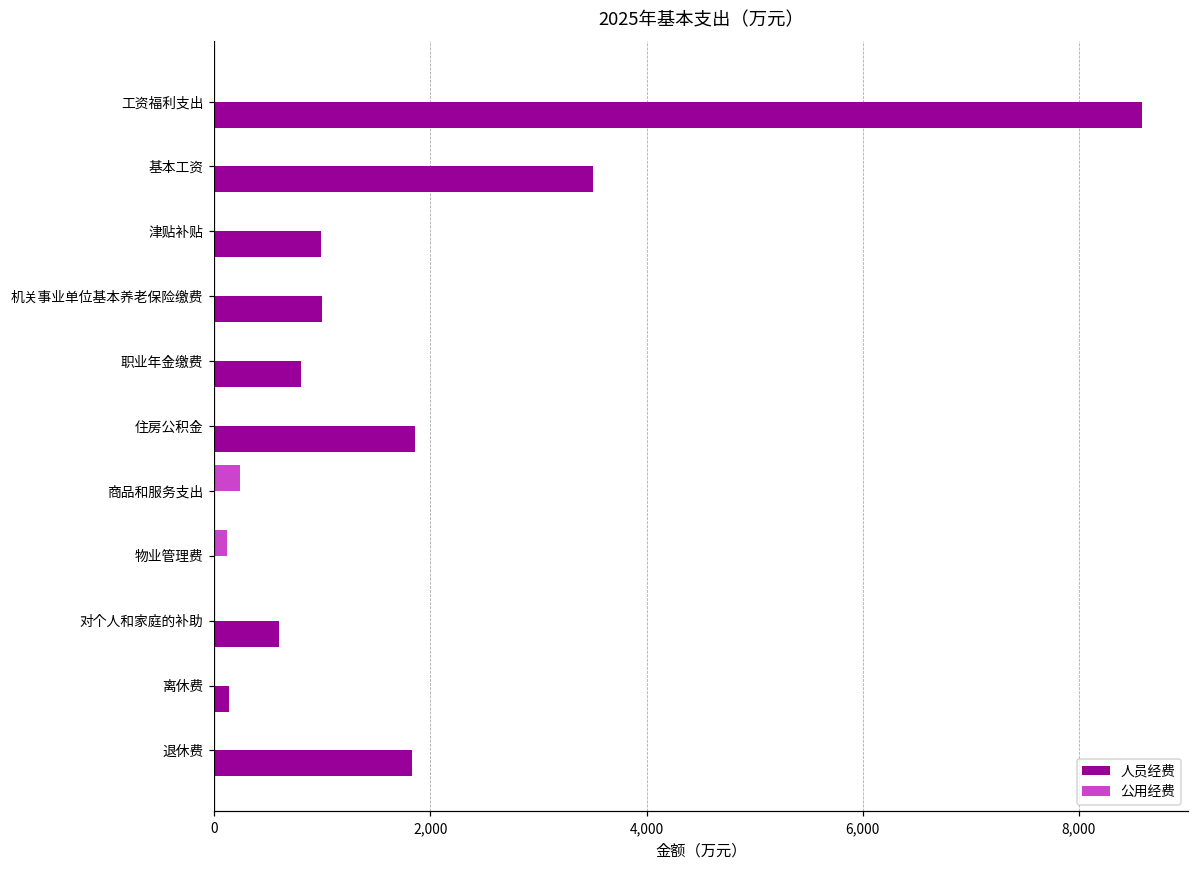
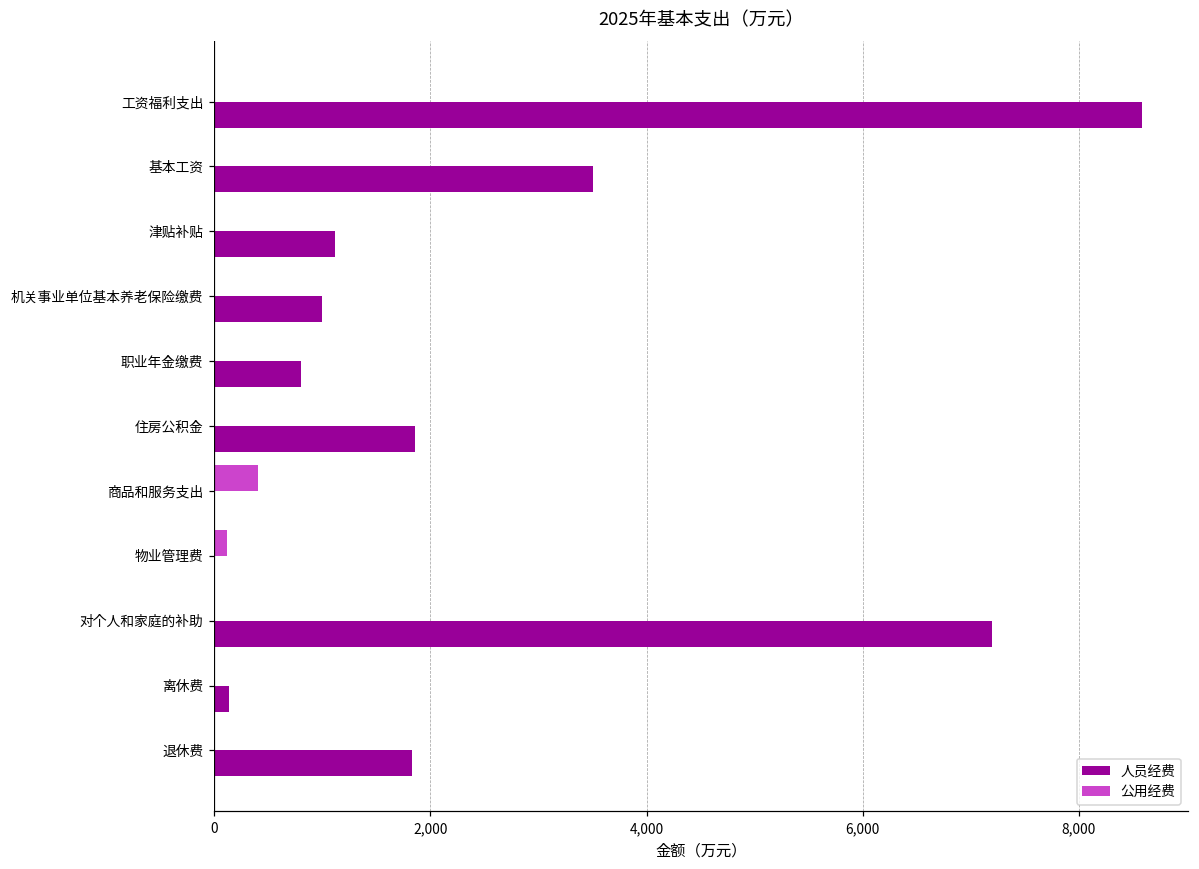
  {
    "人员经费": {
      "工资福利支出": "8,600",
      "基本工资": "3,500",
-     "津贴补贴": "1,000",
+     "津贴补贴": "1,100",
      "机关事业单位基本养老保险缴费": "1,000",
      "职业年金缴费": "800",
      "住房公积金": "1,900",
      "商品和服务支出": "0",
      "物业管理费": "0",
-     "对个人和家庭的补助": "600",
+     "对个人和家庭的补助": "7,200",
      "离休费": "100",
      "退休费": "1,800"
    },
    "公用经费": {
      "工资福利支出": "0",
      "基本工资": "0",
      "津贴补贴": "0",
      "机关事业单位基本养老保险缴费": "0",
      "职业年金缴费": "0",
      "住房公积金": "0",
-     "商品和服务支出": "200",
+     "商品和服务支出": "400",
      "物业管理费": "100",
      "对个人和家庭的补助": "0",
      "离休费": "0",
      "退休费": "0"
    }
  }
